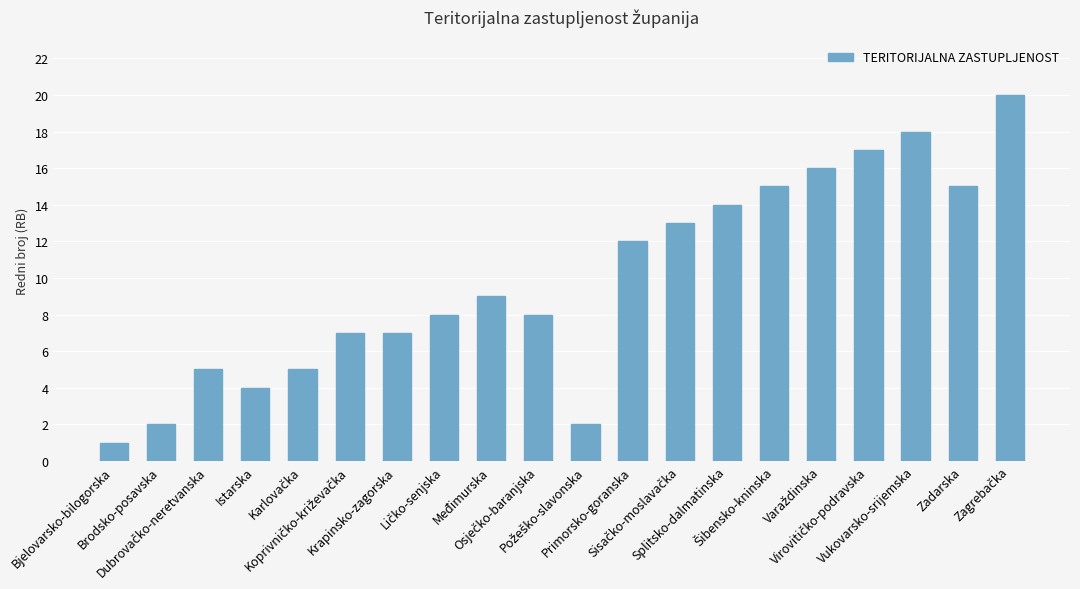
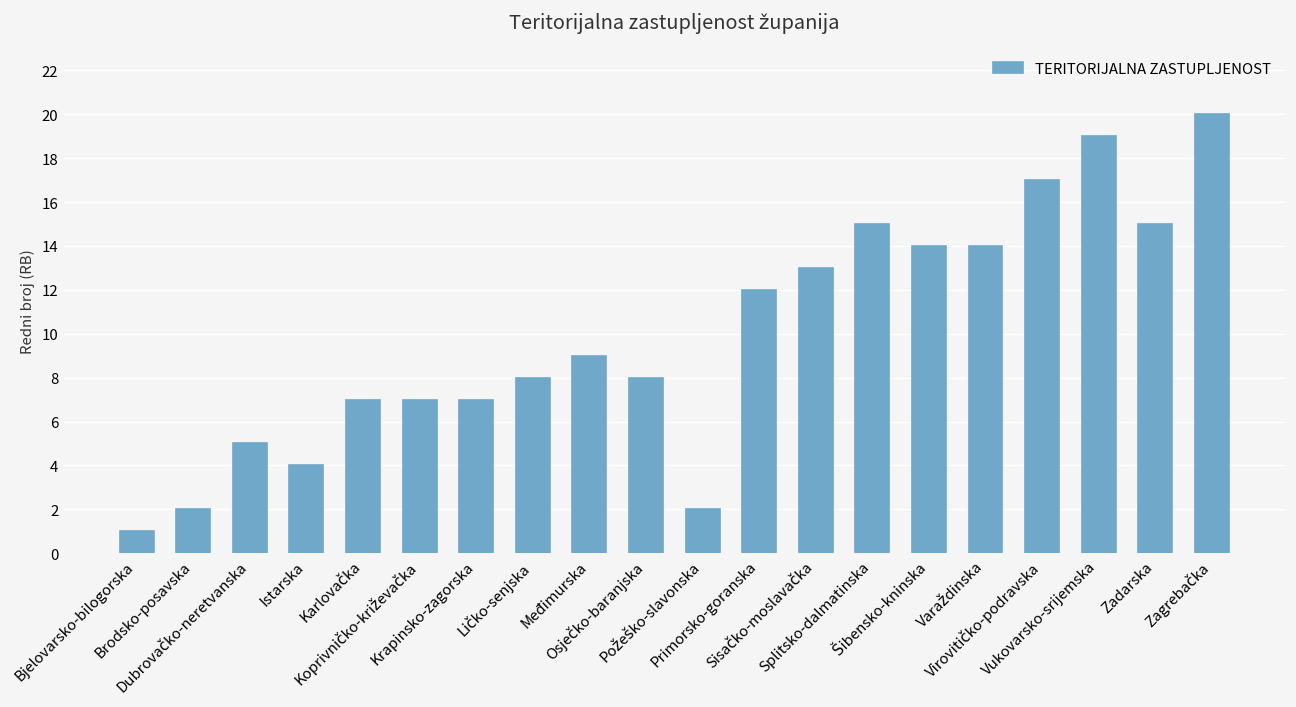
  {
    "Bjelovarsko-bilogorska": 1,
    "Brodsko-posavska": 2,
    "Dubrovačko-neretvanska": 5,
    "Istarska": 4,
-   "Karlovačka": 5,
+   "Karlovačka": 7,
    "Koprivničko-križevačka": 7,
    "Krapinsko-zagorska": 7,
    "Ličko-senjska": 8,
    "Međimurska": 9,
    "Osječko-baranjska": 8,
    "Požeško-slavonska": 2,
    "Primorsko-goranska": 12,
    "Sisačko-moslavačka": 13,
-   "Splitsko-dalmatinska": 14,
-   "Šibensko-kninska": 15,
-   "Varaždinska": 16,
+   "Splitsko-dalmatinska": 15,
+   "Šibensko-kninska": 14,
+   "Varaždinska": 14,
    "Virovitičko-podravska": 17,
-   "Vukovarsko-srijemska": 18,
+   "Vukovarsko-srijemska": 19,
    "Zadarska": 15,
    "Zagrebačka": 20
  }
